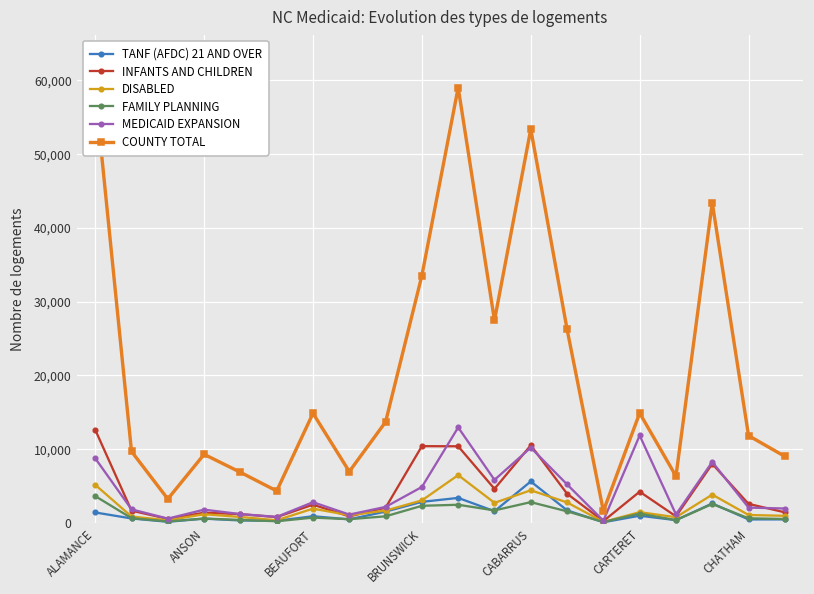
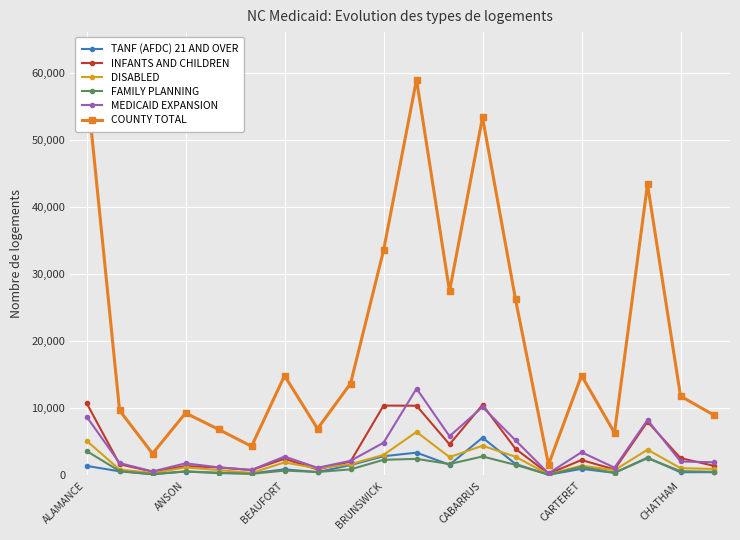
  {
    "TANF (AFDC) 21 AND OVER": {
      "ALAMANCE": "1,000",
      "CABARRUS": "6,000"
    },
    "INFANTS AND CHILDREN": {
-     "ALAMANCE": "13,000",
+     "ALAMANCE": "11,000",
      "BRUNSWICK": "10,000",
-     "CARTERET": "4,000",
+     "CARTERET": "2,000",
      "CHATHAM": "3,000"
    },
    "FAMILY PLANNING": {
      "ALAMANCE": "4,000",
      "BRUNSWICK": "2,000",
      "CABARRUS": "3,000"
    },
    "MEDICAID EXPANSION": {
      "ALAMANCE": "9,000",
      "ANSON": "2,000",
      "BRUNSWICK": "5,000",
-     "CARTERET": "12,000",
+     "CARTERET": "3,000",
      "CHATHAM": "2,000"
    }
  }
